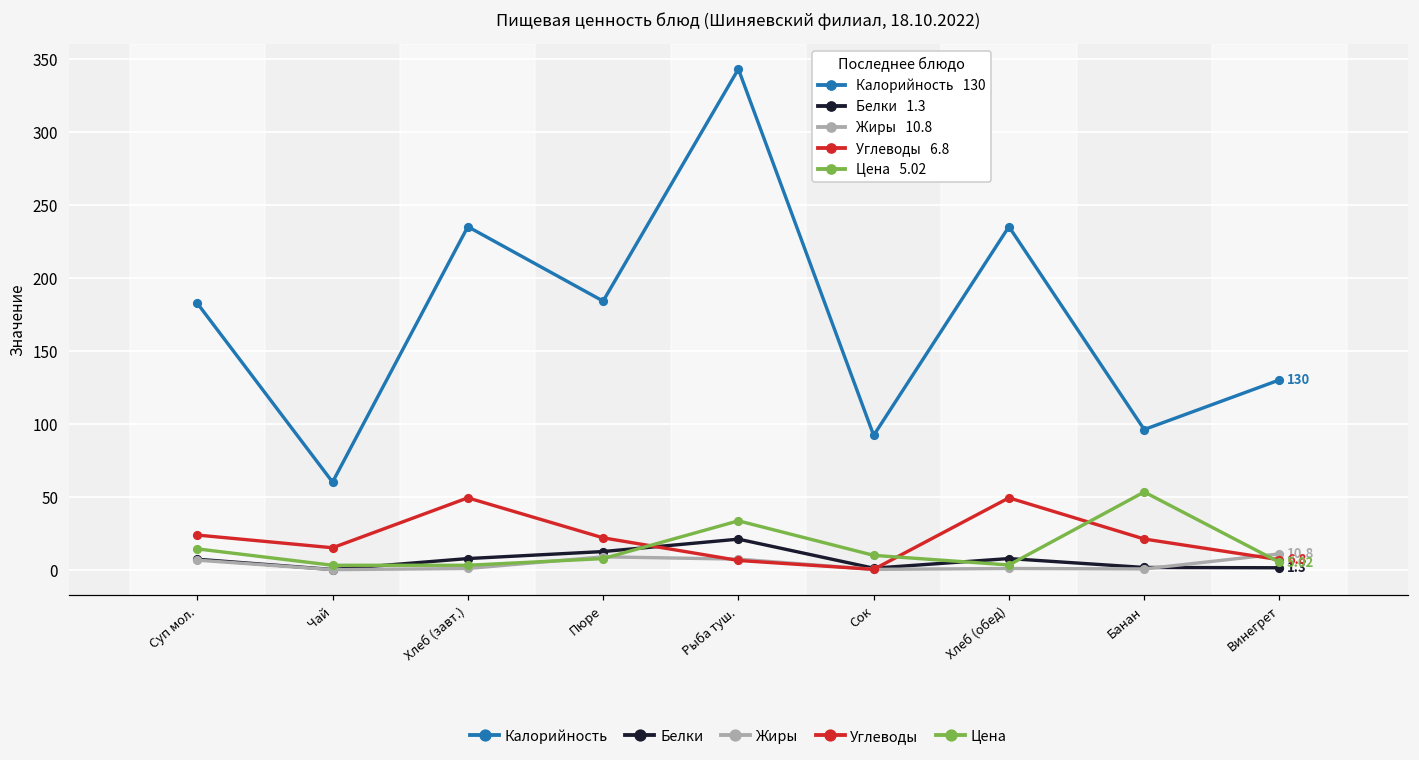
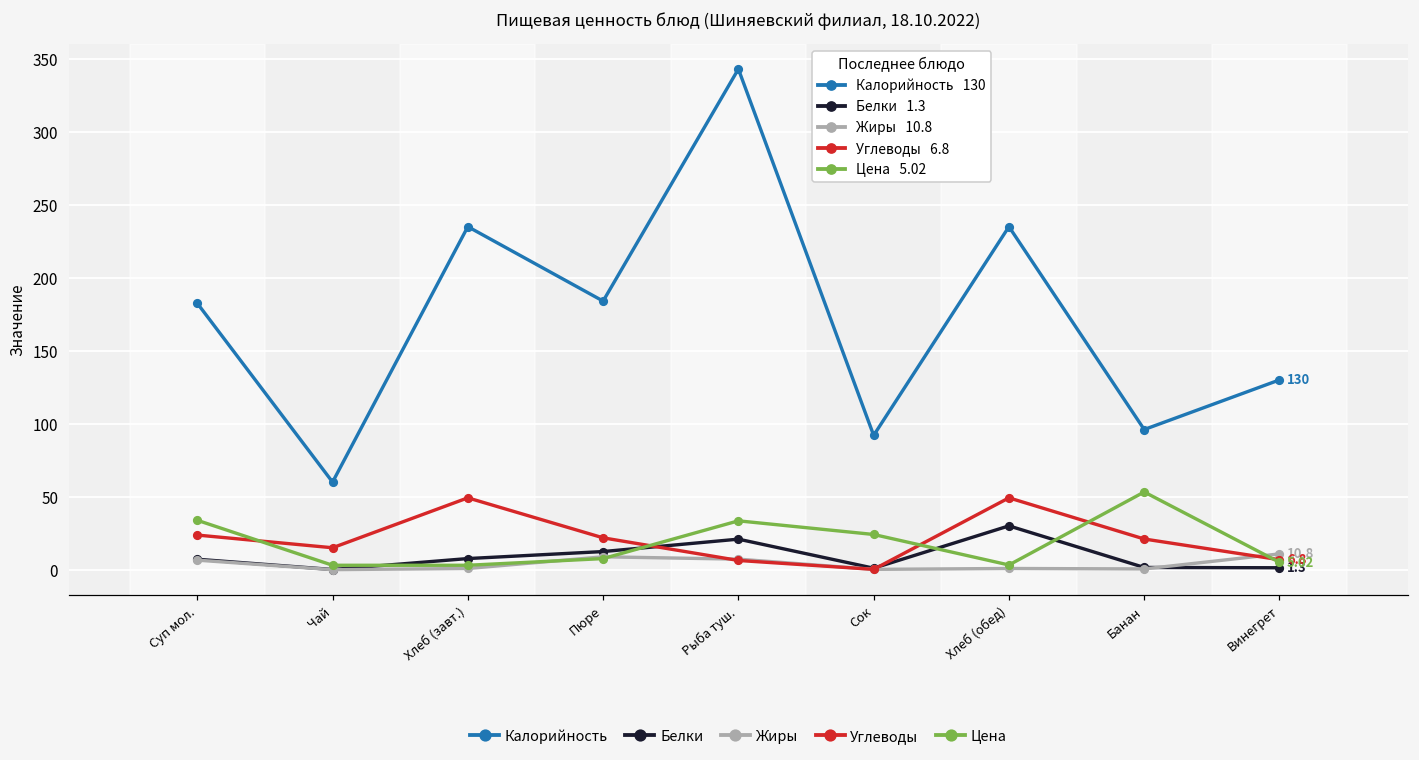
  {
    "Калорийность": {
      "Винегрет": 130
    },
    "Белки": {
      "Хлеб (завт.)": 8,
      "Пюре": 12,
      "Рыба туш.": 21,
-     "Хлеб (обед)": 8
+     "Хлеб (обед)": 30
    },
    "Жиры": {
      "Хлеб (завт.)": 1,
      "Хлеб (обед)": 1
    },
    "Углеводы": {
      "Суп мол.": 24,
      "Чай": 15,
      "Хлеб (завт.)": 49,
      "Пюре": 22,
      "Хлеб (обед)": 49,
      "Банан": 21
    },
    "Цена": {
-     "Суп мол.": 14,
+     "Суп мол.": 34,
      "Чай": 3,
      "Хлеб (завт.)": 3,
      "Рыба туш.": 33,
-     "Сок": 10,
+     "Сок": 24,
      "Хлеб (обед)": 3,
      "Банан": 53
    }
  }
